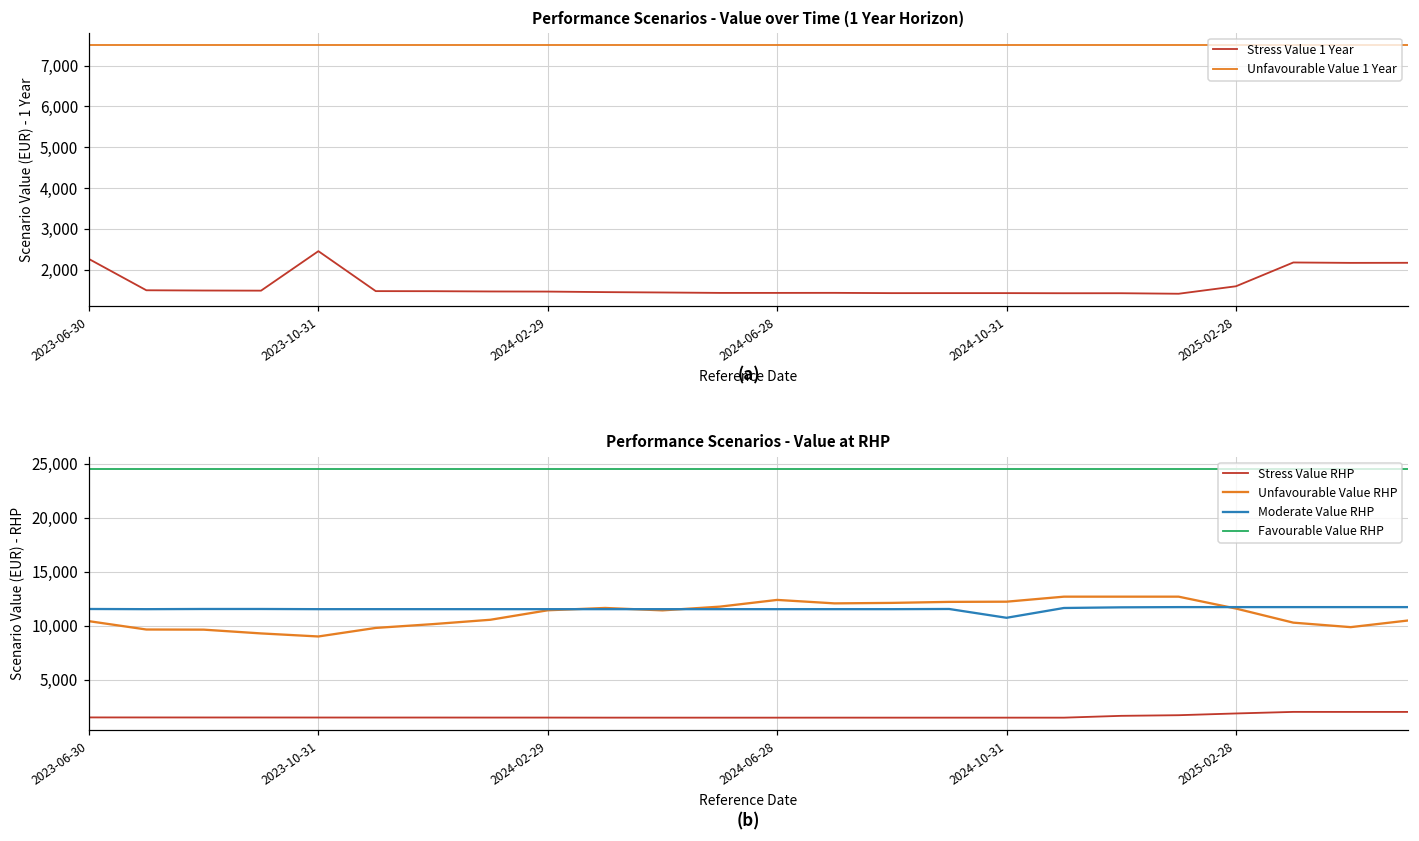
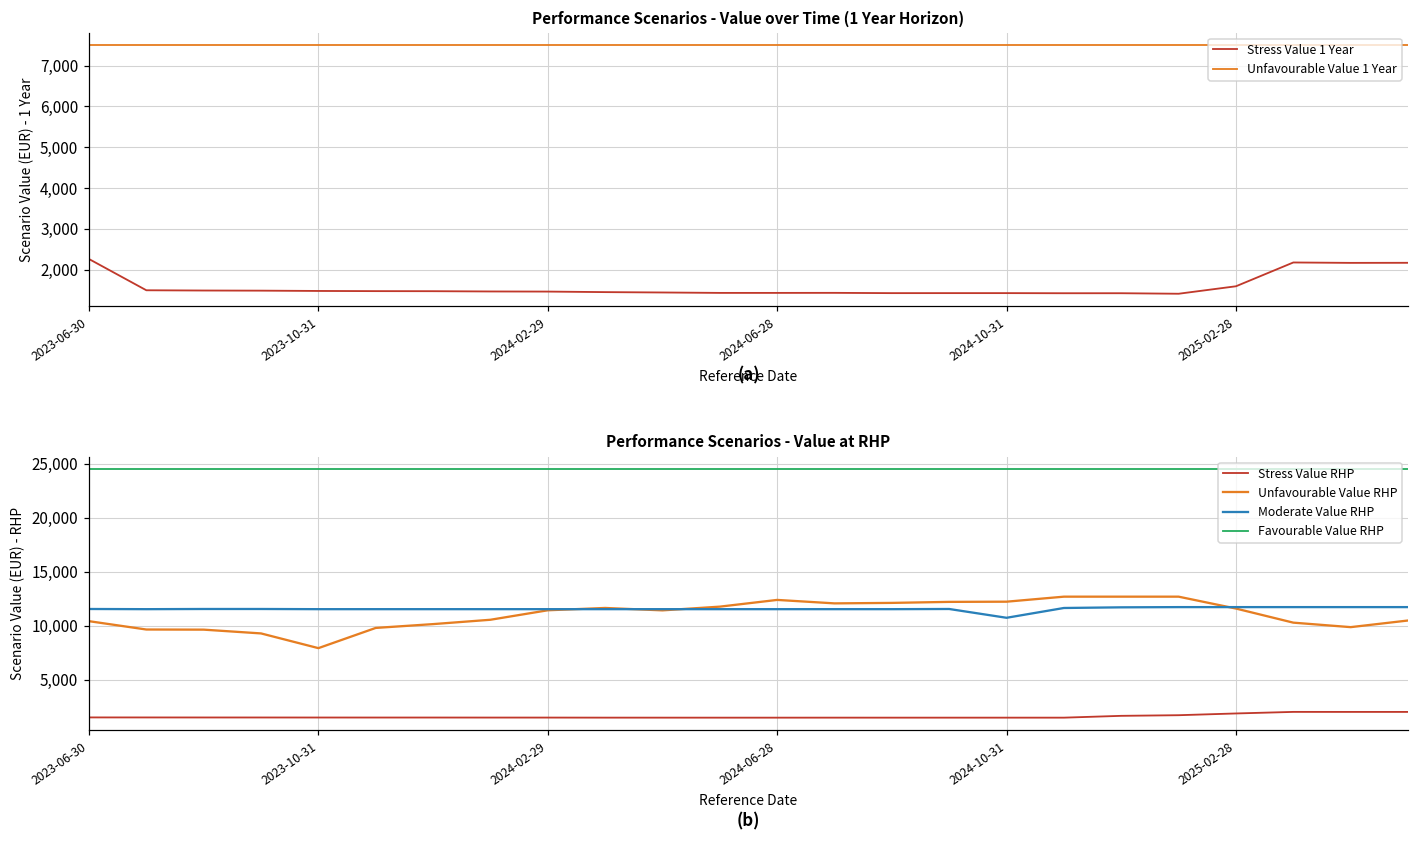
  {
    "Performance Scenarios - Value over Time (1 Year Horizon)": {
      "Stress Value 1 Year": {
        "2023-06-30": "2,300",
-       "2023-10-31": "2,500",
+       "2023-10-31": "1,500",
        "2024-02-29": "1,500",
        "2024-06-28": "1,400",
        "2024-10-31": "1,400",
        "2025-02-28": "1,600"
      },
      "Unfavourable Value 1 Year": {
        "2023-06-30": "7,500",
        "2023-10-31": "7,500",
        "2024-02-29": "7,500",
        "2024-06-28": "7,500",
        "2024-10-31": "7,500"
      }
    },
    "Performance Scenarios - Value at RHP": {
      "Stress Value RHP": {
        "2023-06-30": "1,000",
        "2023-10-31": "1,000",
        "2024-02-29": "1,000",
        "2024-06-28": "1,000",
        "2024-10-31": "1,000",
        "2025-02-28": "2,000"
      },
      "Unfavourable Value RHP": {
        "2023-06-30": "10,000",
-       "2023-10-31": "9,000",
+       "2023-10-31": "8,000",
        "2024-06-28": "12,000",
        "2024-10-31": "12,000"
      },
      "Moderate Value RHP": {
        "2023-06-30": "12,000",
        "2023-10-31": "12,000",
        "2024-06-28": "12,000",
        "2024-10-31": "11,000"
      },
      "Favourable Value RHP": {
        "2023-06-30": "25,000",
        "2023-10-31": "25,000",
        "2024-02-29": "25,000",
        "2024-06-28": "25,000",
        "2024-10-31": "25,000"
      }
    }
  }
